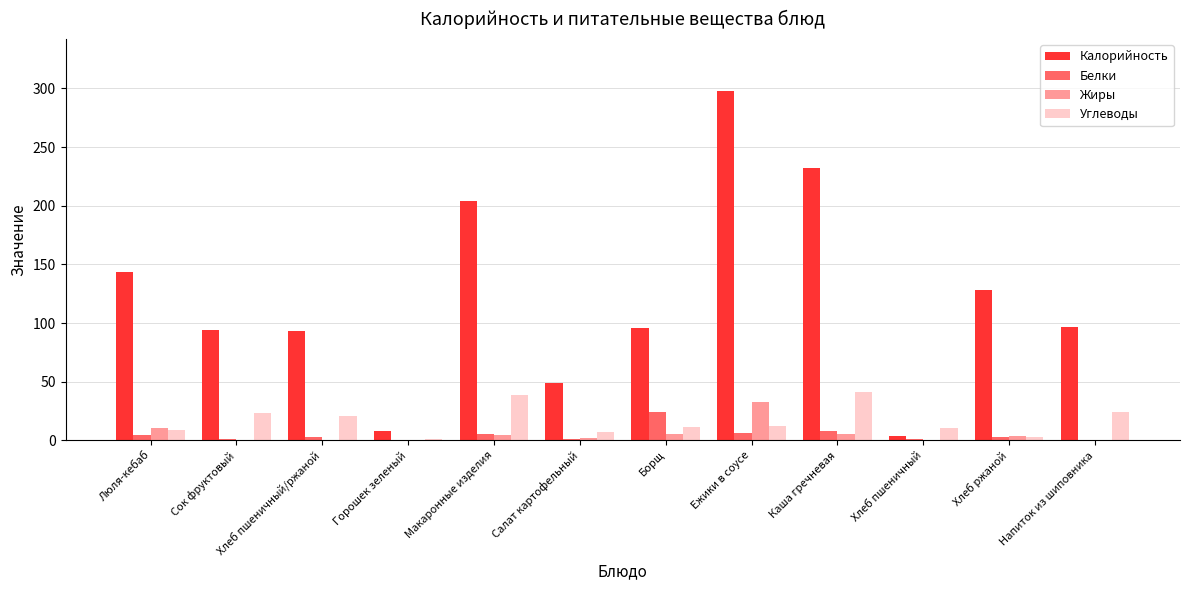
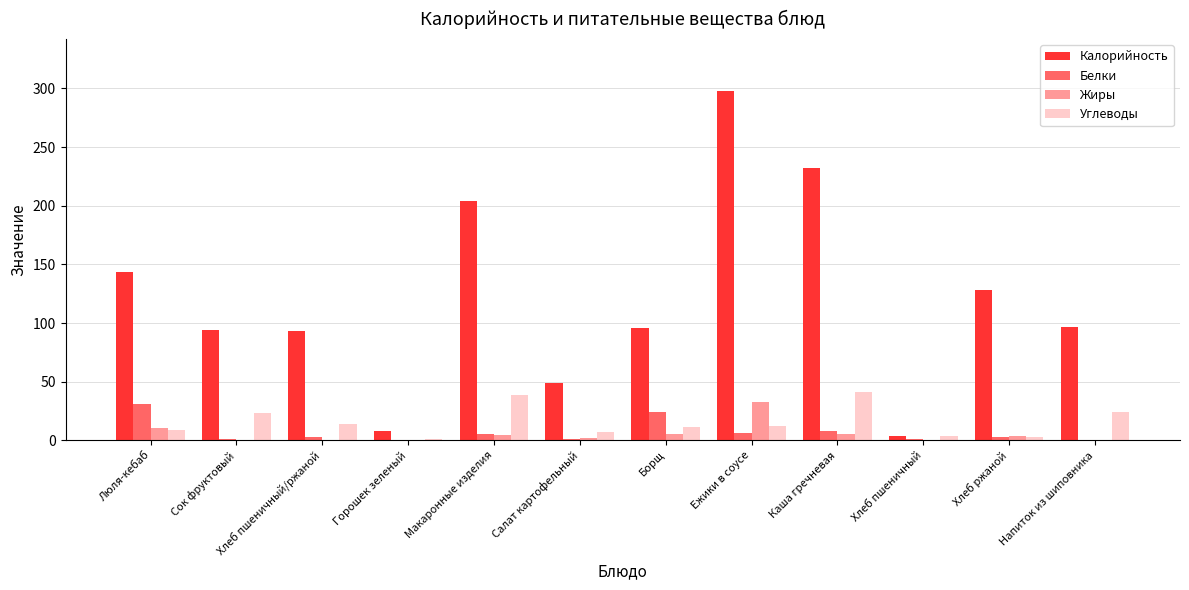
  {
    "Калорийность": {
      "Люля-кебаб": 143,
      "Сок фруктовый": 94,
      "Хлеб пшеничный/ржаной": 93,
      "Горошек зеленый": 8,
      "Макаронные изделия": 204,
      "Салат картофельный": 49,
      "Борщ": 96,
      "Ежики в соусе": 297,
      "Каша гречневая": 233,
      "Хлеб пшеничный": 4,
      "Хлеб ржаной": 128,
      "Напиток из шиповника": 97
    },
    "Белки": {
-     "Люля-кебаб": 4,
+     "Люля-кебаб": 31,
      "Хлеб пшеничный/ржаной": 3,
      "Макаронные изделия": 5,
      "Борщ": 25,
      "Ежики в соусе": 7,
      "Каша гречневая": 8,
      "Хлеб ржаной": 3
    },
    "Жиры": {
      "Люля-кебаб": 10,
      "Сок фруктовый": 0,
      "Макаронные изделия": 4,
      "Борщ": 6,
      "Ежики в соусе": 32,
      "Каша гречневая": 5,
      "Хлеб ржаной": 4,
      "Напиток из шиповника": 0
    },
    "Углеводы": {
      "Люля-кебаб": 9,
      "Сок фруктовый": 23,
-     "Хлеб пшеничный/ржаной": 21,
+     "Хлеб пшеничный/ржаной": 14,
      "Макаронные изделия": 38,
      "Салат картофельный": 7,
      "Борщ": 12,
      "Ежики в соусе": 12,
      "Каша гречневая": 41,
-     "Хлеб пшеничный": 10,
+     "Хлеб пшеничный": 3,
      "Хлеб ржаной": 3,
      "Напиток из шиповника": 24
    }
  }
